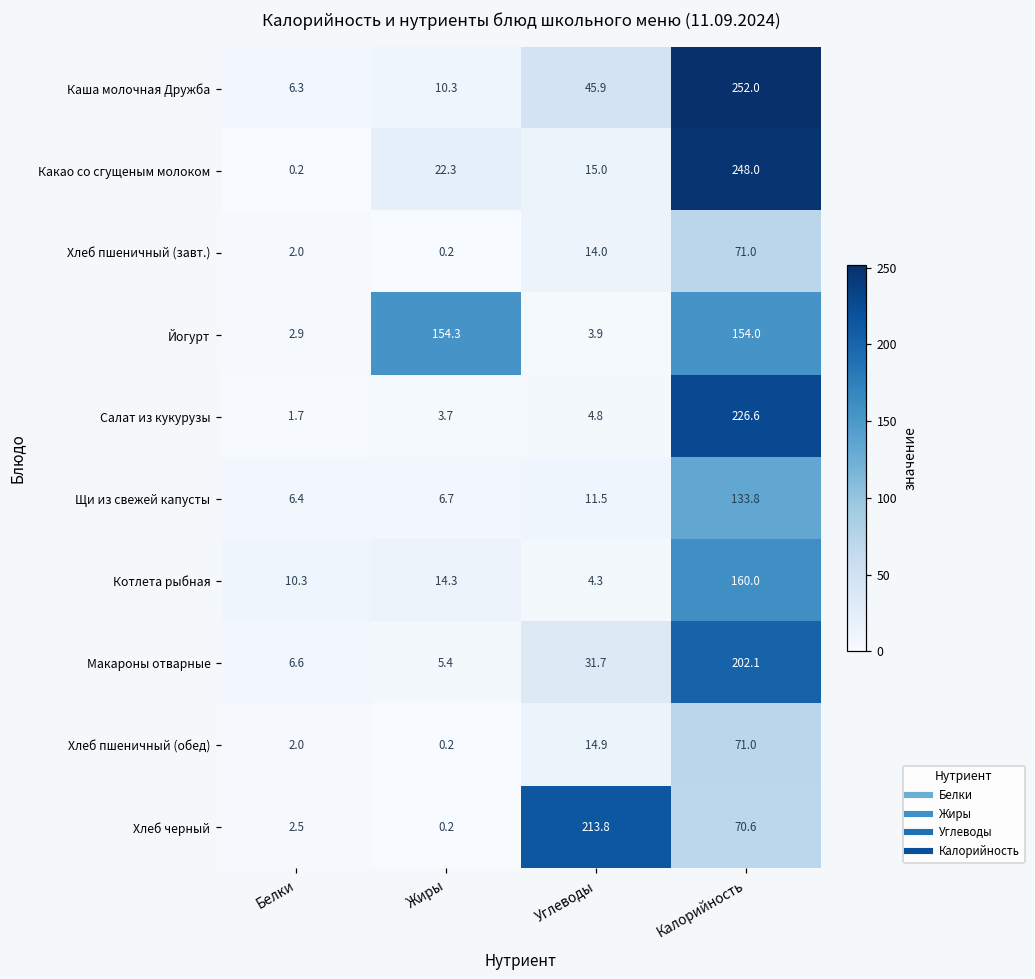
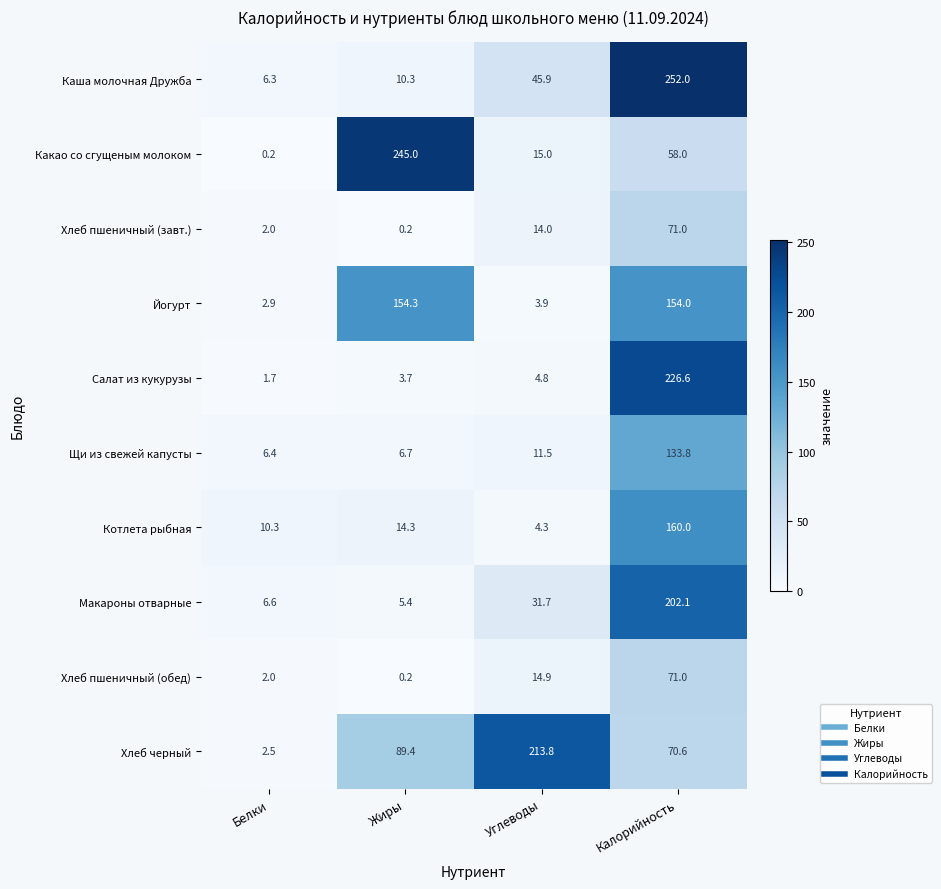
  {
    "Каша молочная Дружба": {
      "Белки": 6.3,
      "Жиры": 10.3,
      "Углеводы": 45.9,
      "Калорийность": 252.0
    },
    "Какао со сгущеным молоком": {
      "Белки": 0.2,
-     "Жиры": 22.3,
+     "Жиры": 245.0,
      "Углеводы": 15.0,
-     "Калорийность": 248.0
+     "Калорийность": 58.0
    },
    "Хлеб пшеничный (завт.)": {
      "Белки": 2.0,
      "Жиры": 0.2,
      "Углеводы": 14.0,
      "Калорийность": 71.0
    },
    "Йогурт": {
      "Белки": 2.9,
      "Жиры": 154.3,
      "Углеводы": 3.9,
      "Калорийность": 154.0
    },
    "Салат из кукурузы": {
      "Белки": 1.7,
      "Жиры": 3.7,
      "Углеводы": 4.8,
      "Калорийность": 226.6
    },
    "Щи из свежей капусты": {
      "Белки": 6.4,
      "Жиры": 6.7,
      "Углеводы": 11.5,
      "Калорийность": 133.8
    },
    "Котлета рыбная": {
      "Белки": 10.3,
      "Жиры": 14.3,
      "Углеводы": 4.3,
      "Калорийность": 160.0
    },
    "Макароны отварные": {
      "Белки": 6.6,
      "Жиры": 5.4,
      "Углеводы": 31.7,
      "Калорийность": 202.1
    },
    "Хлеб пшеничный (обед)": {
      "Белки": 2.0,
      "Жиры": 0.2,
      "Углеводы": 14.9,
      "Калорийность": 71.0
    },
    "Хлеб черный": {
      "Белки": 2.5,
-     "Жиры": 0.2,
+     "Жиры": 89.4,
      "Углеводы": 213.8,
      "Калорийность": 70.6
    }
  }
